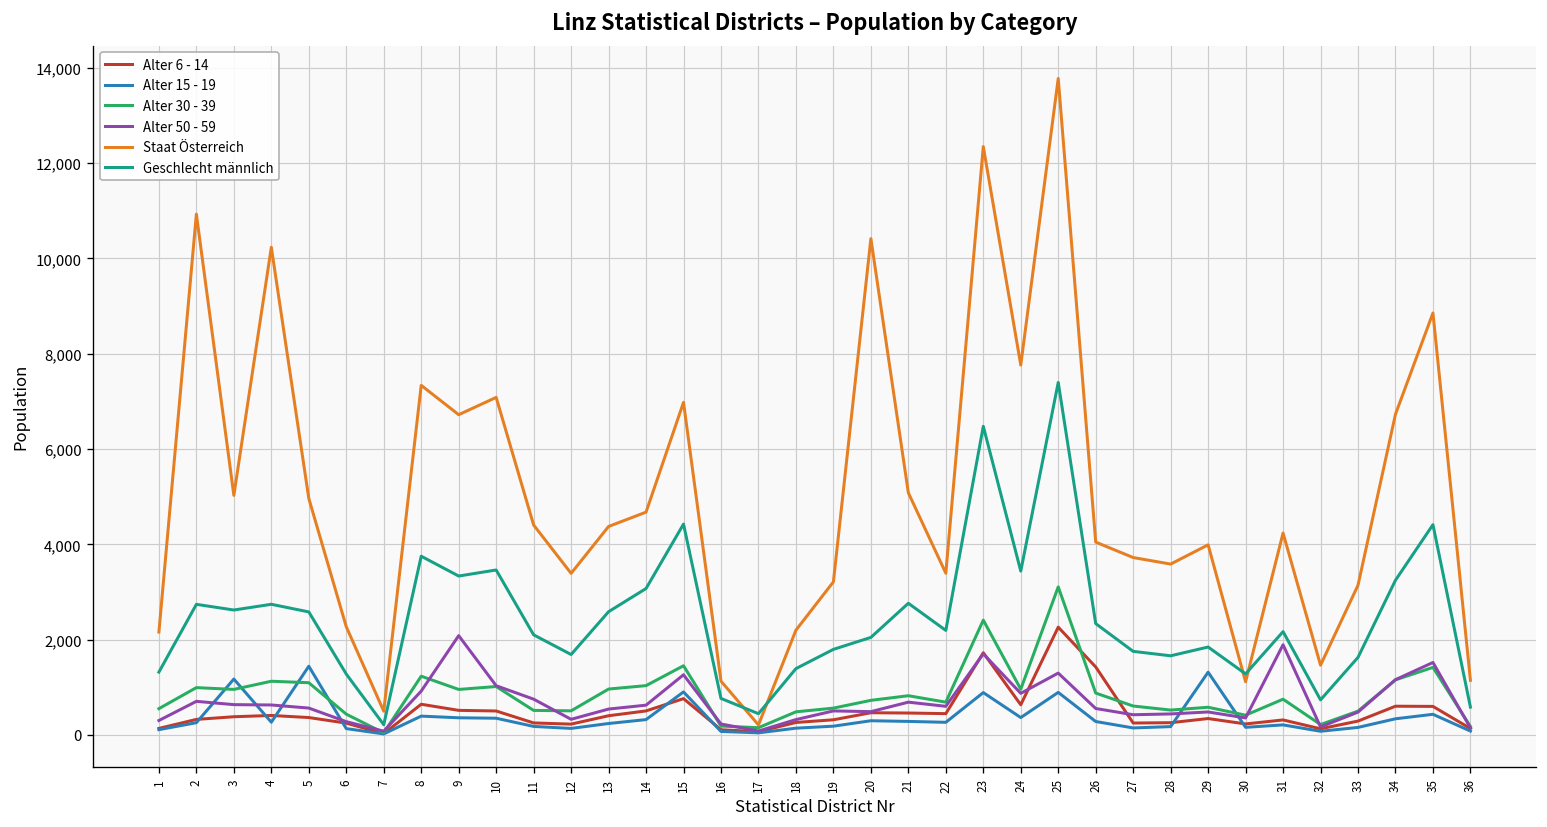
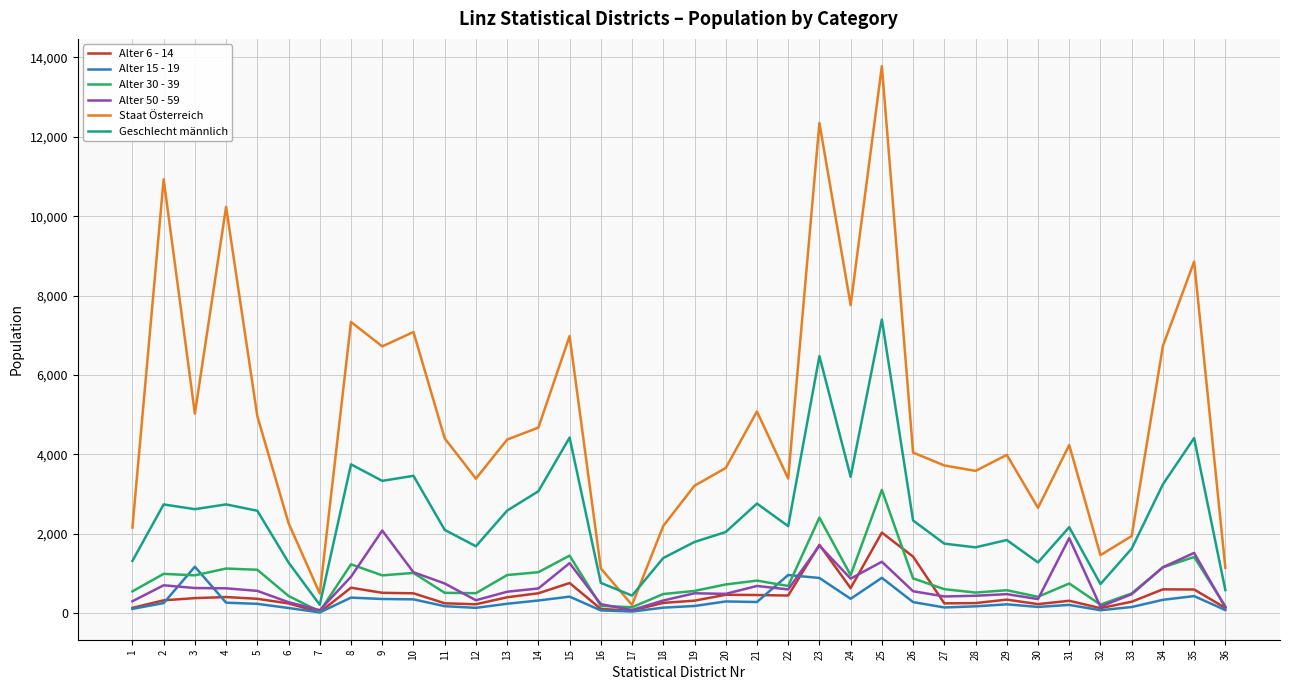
  {
    "Alter 6 - 14": {
      "2": "300",
      "3": "400",
      "4": "400",
      "5": "400",
      "8": "600",
      "9": "500",
      "10": "500",
      "11": "300",
      "12": "200",
      "13": "400",
      "14": "500",
      "15": "800",
      "19": "300",
      "21": "500",
      "22": "400",
      "24": "600",
-     "25": "2,300",
+     "25": "2,000",
      "26": "1,400",
      "27": "300",
      "28": "300",
      "29": "300",
      "30": "200",
      "31": "300",
      "33": "300",
      "34": "600",
      "35": "600"
    },
    "Alter 15 - 19": {
      "2": "300",
      "3": "1,200",
      "4": "300",
-     "5": "1,400",
+     "5": "200",
      "6": "100",
      "8": "400",
      "9": "400",
      "10": "400",
      "11": "200",
      "12": "100",
      "13": "200",
      "14": "300",
-     "15": "900",
+     "15": "400",
      "18": "100",
      "19": "200",
      "20": "300",
      "21": "300",
-     "22": "300",
+     "22": "1,000",
      "23": "900",
      "24": "400",
      "25": "900",
      "26": "300",
      "27": "100",
      "28": "200",
-     "29": "1,300",
+     "29": "200",
      "30": "200",
      "31": "200",
      "33": "200",
      "34": "300",
      "35": "400"
    },
    "Alter 50 - 59": {
      "1": "300",
      "2": "700",
      "3": "600",
      "4": "600",
      "5": "600",
      "8": "900",
      "9": "2,100",
      "11": "800",
      "12": "300",
      "13": "500",
      "14": "600",
      "15": "1,300",
      "21": "700",
      "22": "600",
      "24": "900",
      "25": "1,300",
      "26": "600",
      "27": "400",
      "28": "400",
      "29": "500",
      "31": "1,900",
      "35": "1,500"
    },
    "Staat Österreich": {
      "1": "2,200",
      "2": "10,900",
      "3": "5,000",
      "4": "10,200",
      "5": "5,000",
      "6": "2,300",
      "7": "500",
      "8": "7,300",
      "9": "6,700",
      "10": "7,100",
      "11": "4,400",
      "12": "3,400",
      "13": "4,400",
      "14": "4,700",
      "15": "7,000",
      "16": "1,100",
      "18": "2,200",
      "19": "3,200",
-     "20": "10,400",
+     "20": "3,700",
      "21": "5,100",
      "22": "3,400",
      "23": "12,300",
      "24": "7,800",
      "25": "13,800",
      "26": "4,000",
      "27": "3,700",
      "28": "3,600",
      "29": "4,000",
-     "30": "1,100",
+     "30": "2,700",
      "31": "4,200",
      "32": "1,500",
-     "33": "3,100",
+     "33": "1,900",
      "34": "6,700",
      "35": "8,900",
      "36": "1,100"
    }
  }
